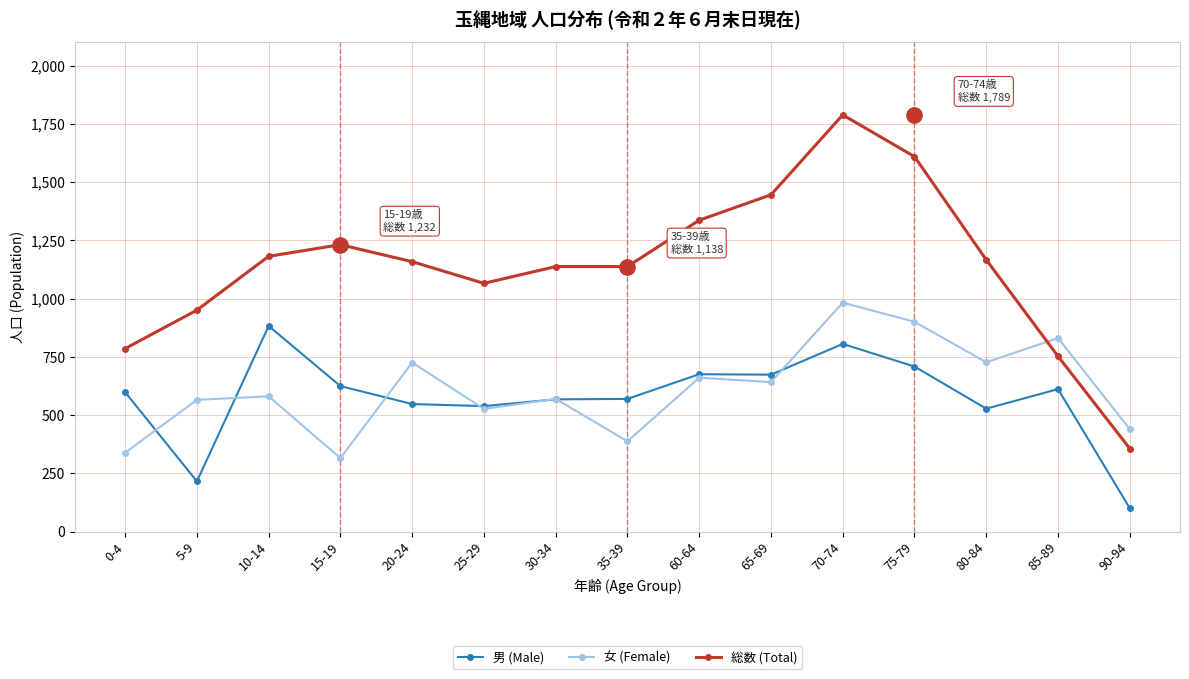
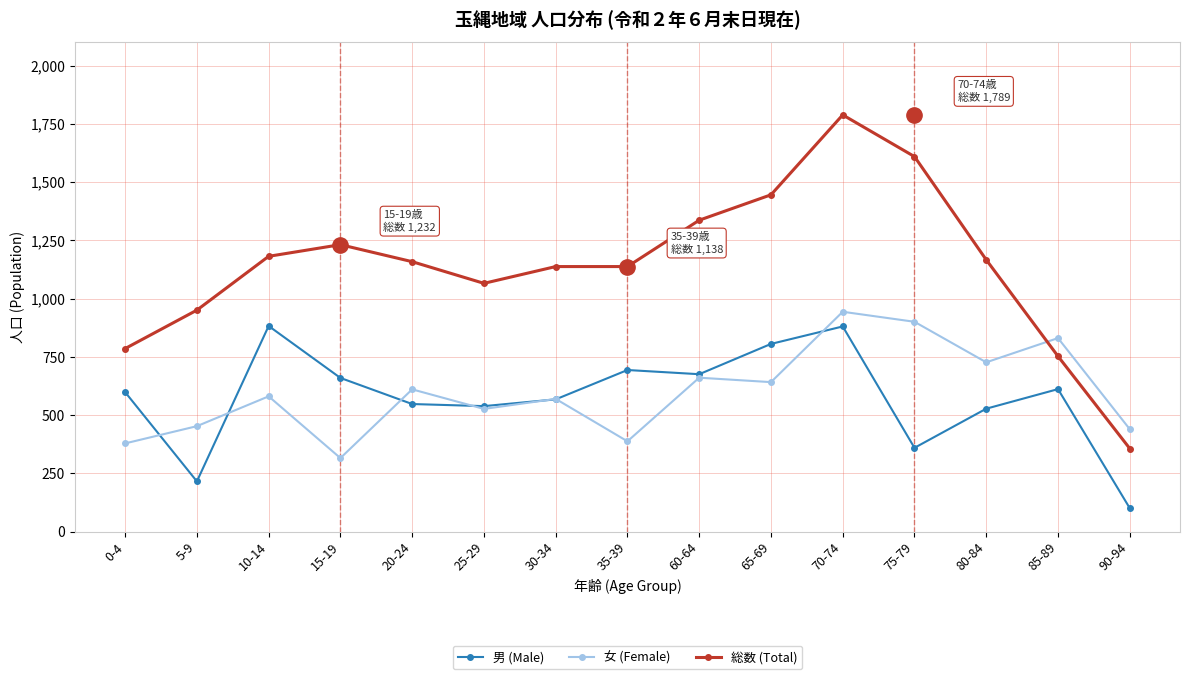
  {
    "男 (Male)": {
      "0-4": 600,
      "5-9": 220,
      "10-14": 880,
-     "15-19": 630,
+     "15-19": 660,
      "20-24": 550,
      "25-29": 540,
-     "35-39": 570,
+     "35-39": 690,
      "60-64": 680,
-     "65-69": 670,
-     "70-74": 810,
-     "75-79": 710,
+     "65-69": 810,
+     "70-74": 880,
+     "75-79": 360,
      "80-84": 530,
      "85-89": 610,
      "90-94": 100
    },
    "女 (Female)": {
-     "0-4": 340,
-     "5-9": 570,
+     "0-4": 380,
+     "5-9": 450,
      "10-14": 580,
      "15-19": 320,
-     "20-24": 730,
+     "20-24": 610,
      "25-29": 530,
      "35-39": 390,
      "60-64": 660,
      "65-69": 640,
-     "70-74": 980,
+     "70-74": 940,
      "75-79": 900,
      "80-84": 730,
      "85-89": 830,
      "90-94": 440
    }
  }
